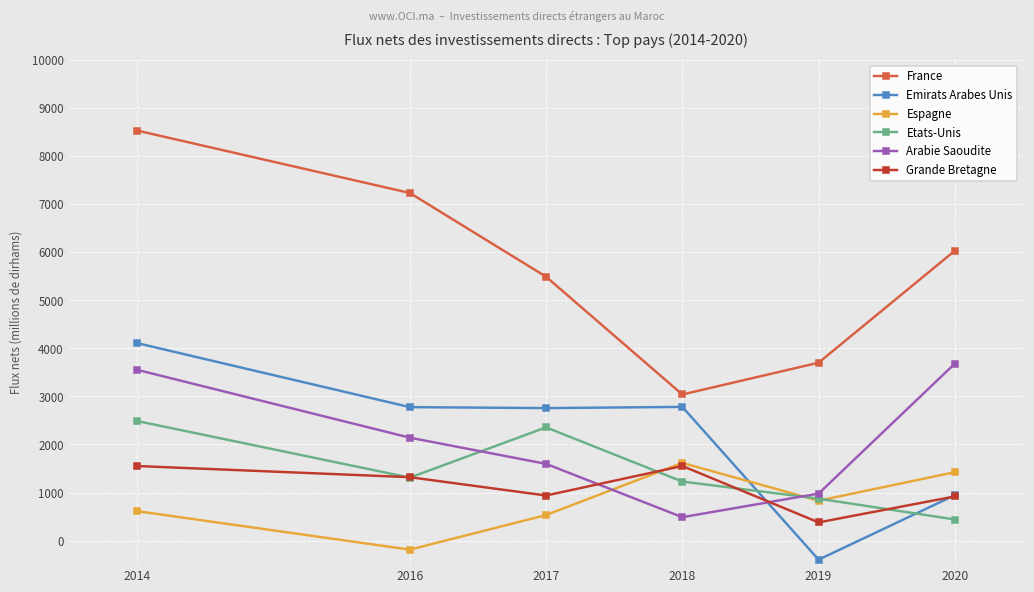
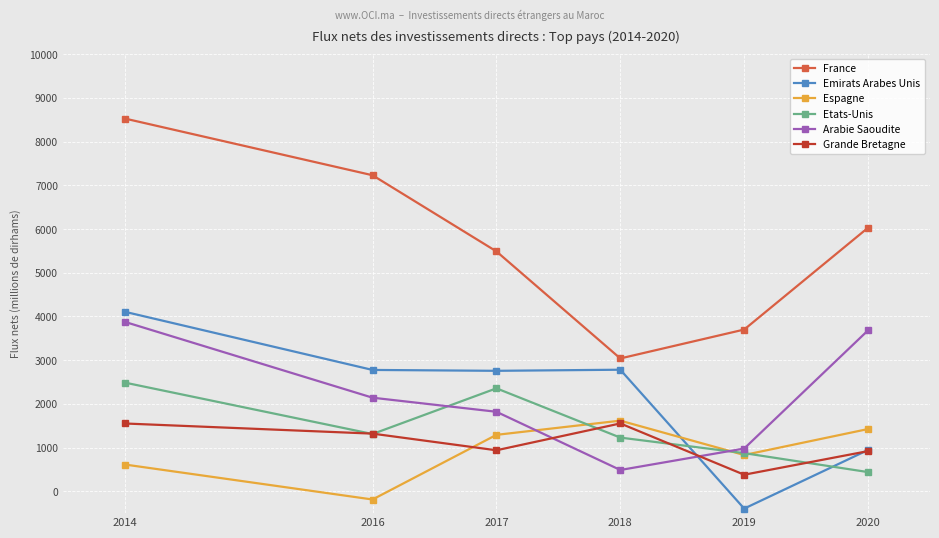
  {
    "Emirats Arabes Unis": {
      "2014": 4100,
      "2016": 2800,
      "2017": 2800,
      "2018": 2800,
      "2019": -400
    },
    "Espagne": {
      "2014": 600,
      "2016": -200,
-     "2017": 500,
+     "2017": 1300,
      "2018": 1600,
      "2020": 1400
    },
    "Etats-Unis": {
      "2014": 2500,
      "2017": 2400,
      "2018": 1200,
      "2020": 400
    },
    "Arabie Saoudite": {
-     "2014": 3600,
+     "2014": 3900,
      "2016": 2100,
-     "2017": 1600,
+     "2017": 1800,
      "2018": 500,
      "2019": 1000,
      "2020": 3700
    }
  }
